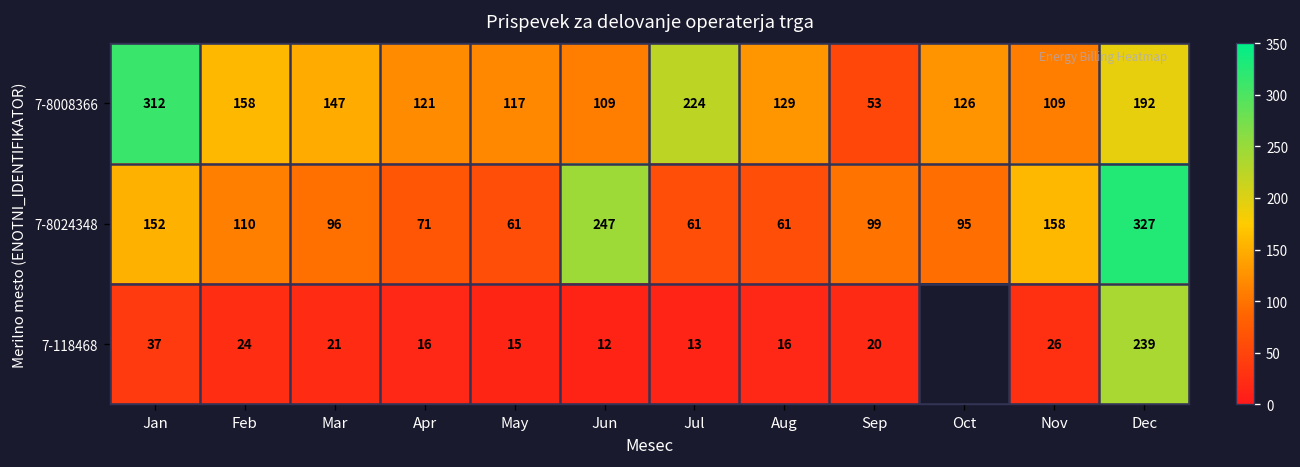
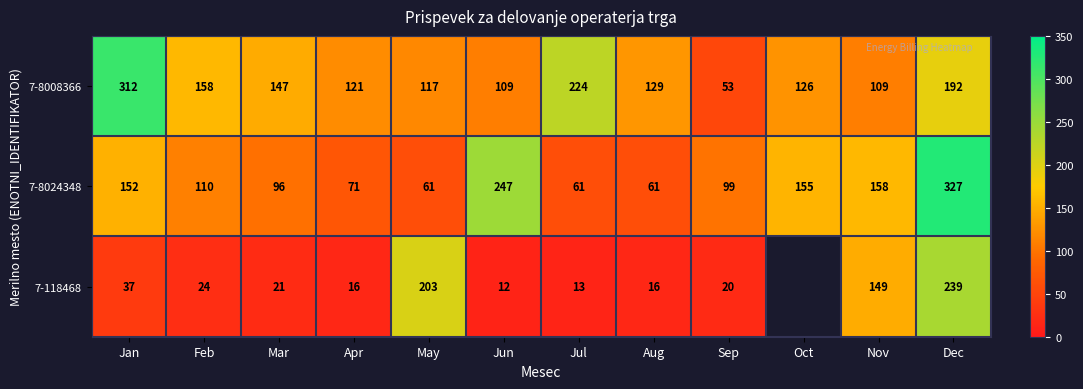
  {
    "7-8008366": {
      "Jan": 312,
      "Feb": 158,
      "Mar": 147,
      "Apr": 121,
      "May": 117,
      "Jun": 109,
      "Jul": 224,
      "Aug": 129,
      "Sep": 53,
      "Oct": 126,
      "Nov": 109
    },
    "7-8024348": {
      "Jan": 152,
      "Feb": 110,
      "Mar": 96,
      "Apr": 71,
      "May": 61,
      "Jun": 247,
      "Jul": 61,
      "Aug": 61,
      "Sep": 99,
-     "Oct": 95,
+     "Oct": 155,
      "Nov": 158,
      "Dec": 327
    },
    "7-118468": {
      "Jan": 37,
      "Feb": 24,
      "Mar": 21,
      "Apr": 16,
-     "May": 15,
+     "May": 203,
      "Jun": 12,
      "Jul": 13,
      "Aug": 16,
      "Sep": 20,
-     "Nov": 26,
+     "Nov": 149,
      "Dec": 239
    }
  }
